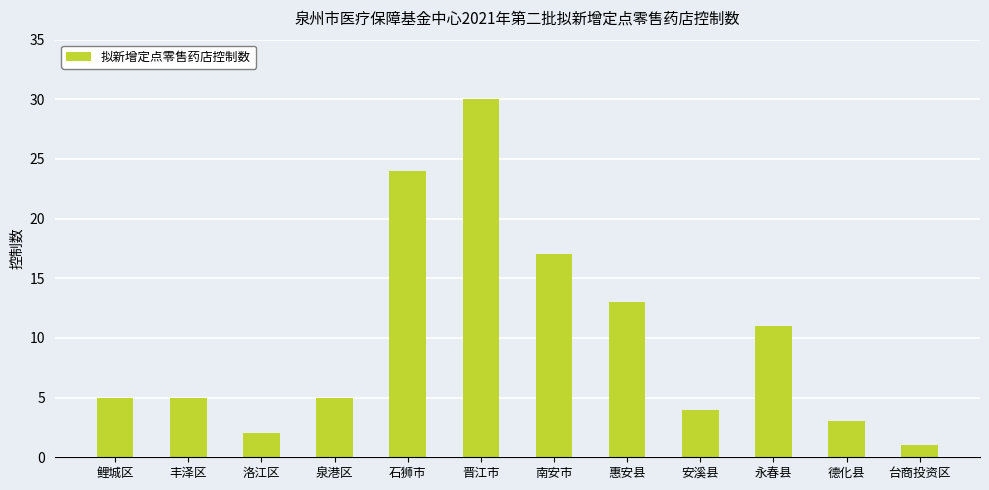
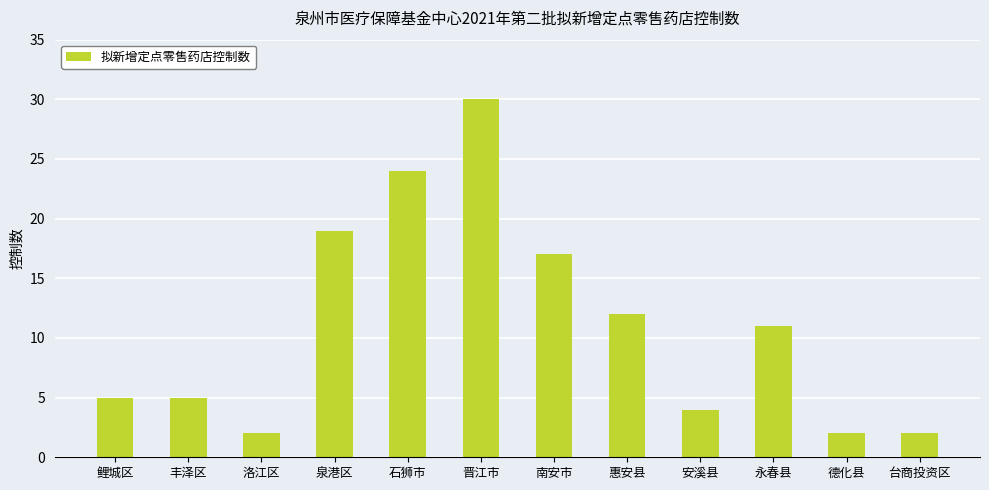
  {
    "鲤城区": 5,
    "丰泽区": 5,
    "洛江区": 2,
-   "泉港区": 5,
+   "泉港区": 19,
    "石狮市": 24,
    "晋江市": 30,
    "南安市": 17,
-   "惠安县": 13,
+   "惠安县": 12,
    "安溪县": 4,
    "永春县": 11,
-   "德化县": 3,
-   "台商投资区": 1
+   "德化县": 2,
+   "台商投资区": 2
  }
